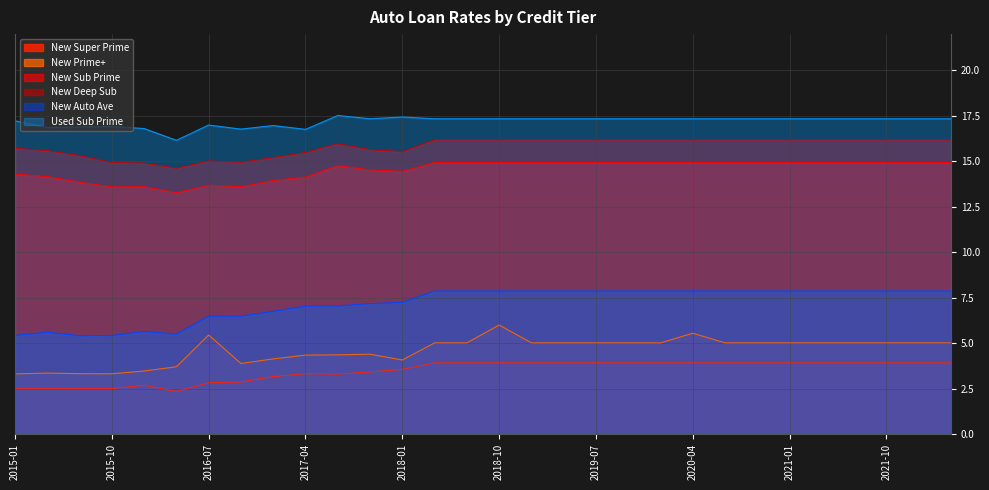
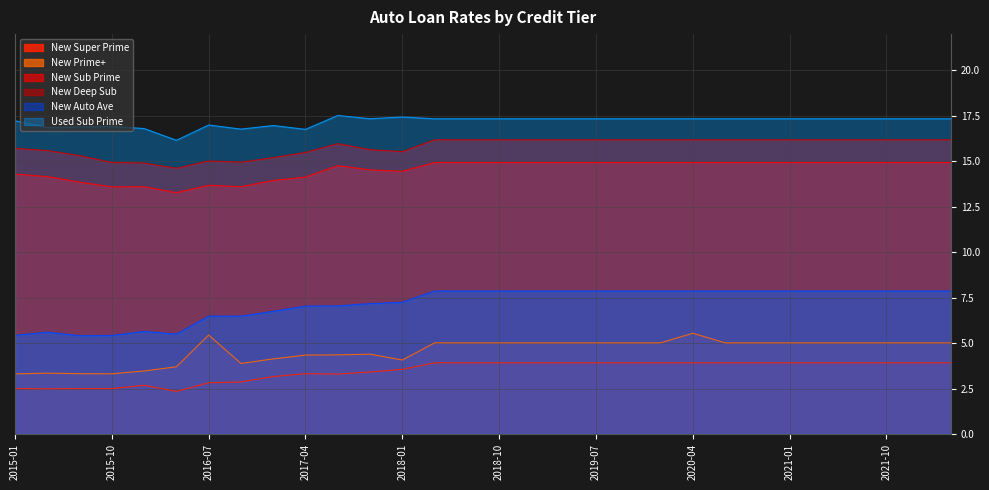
  {
    "New Prime+": {
      "2015-01": 3.3,
      "2015-10": 3.3,
      "2016-07": 5.4,
      "2017-04": 4.3,
      "2018-01": 4.1,
-     "2018-10": 6.0,
+     "2018-10": 5.0,
      "2019-07": 5.0,
      "2020-04": 5.5,
      "2021-01": 5.0,
      "2021-10": 5.0
    }
  }
